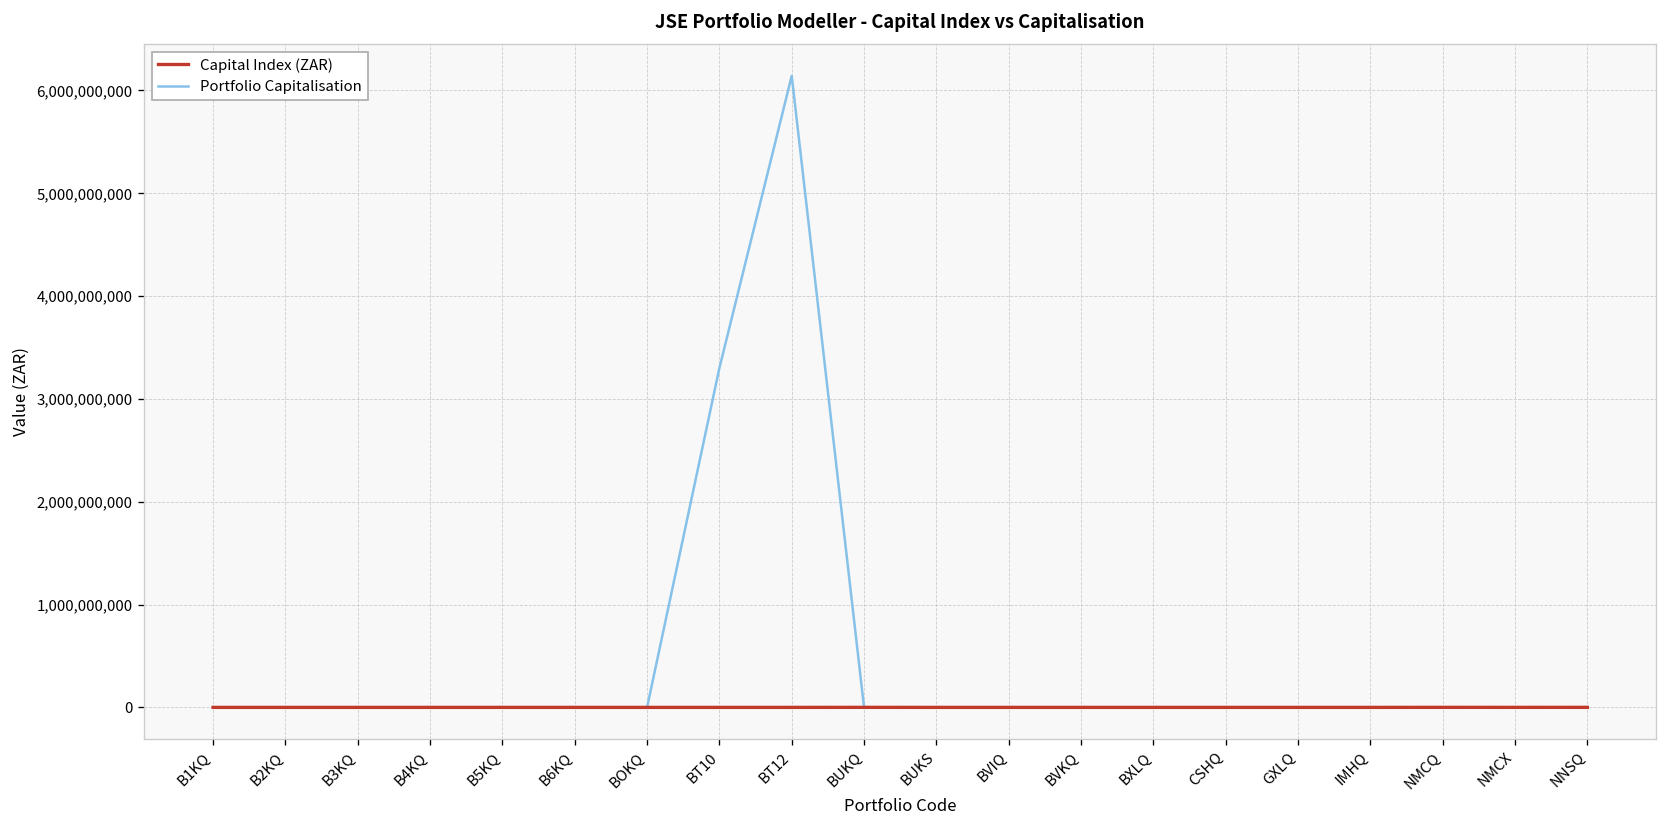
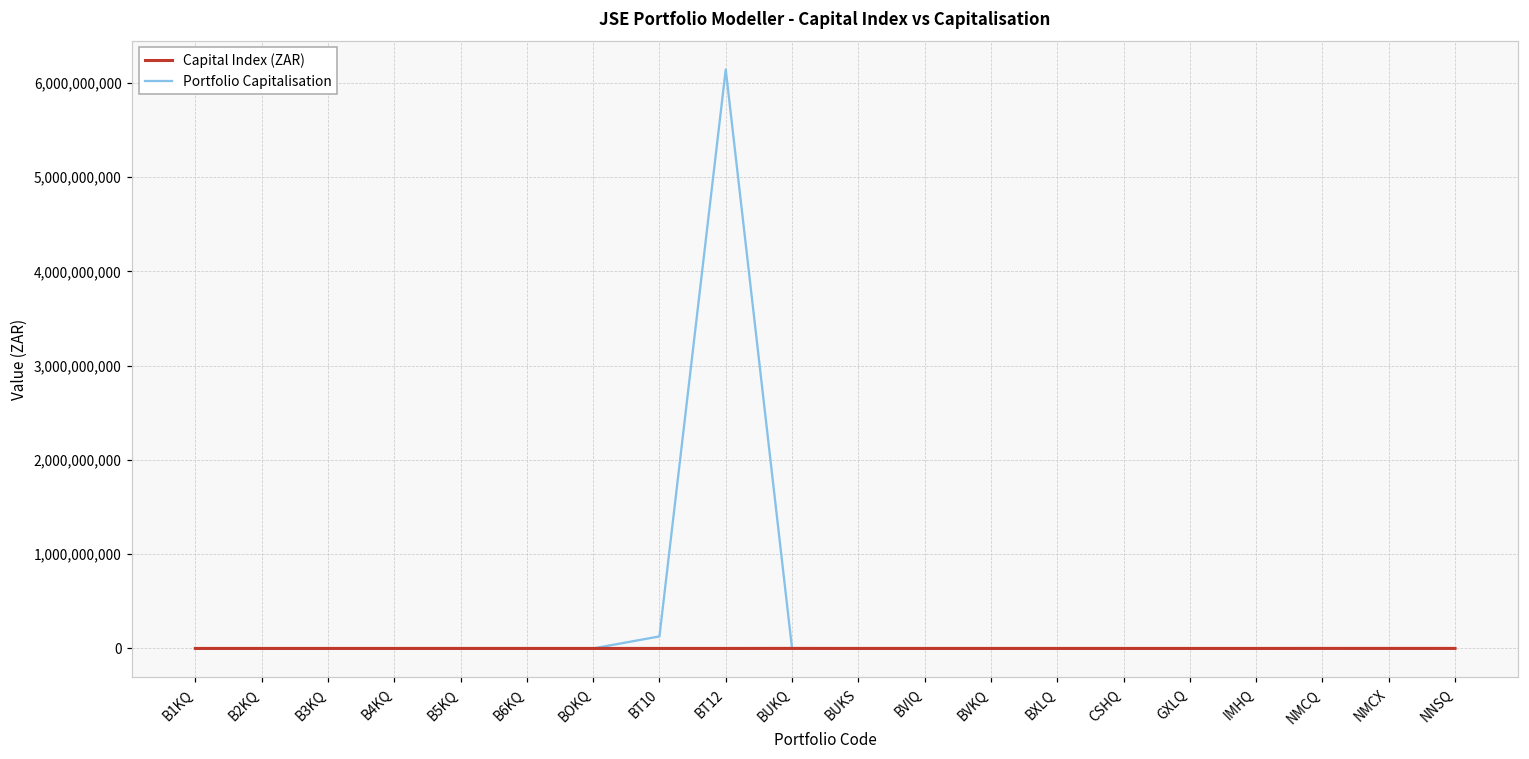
  {
    "Capital Index (ZAR)": {
      "BT10": "0",
      "BT12": "0"
    },
    "Portfolio Capitalisation": {
-     "BT10": "3,300,000,000",
+     "BT10": "100,000,000",
      "BT12": "6,100,000,000"
    }
  }
